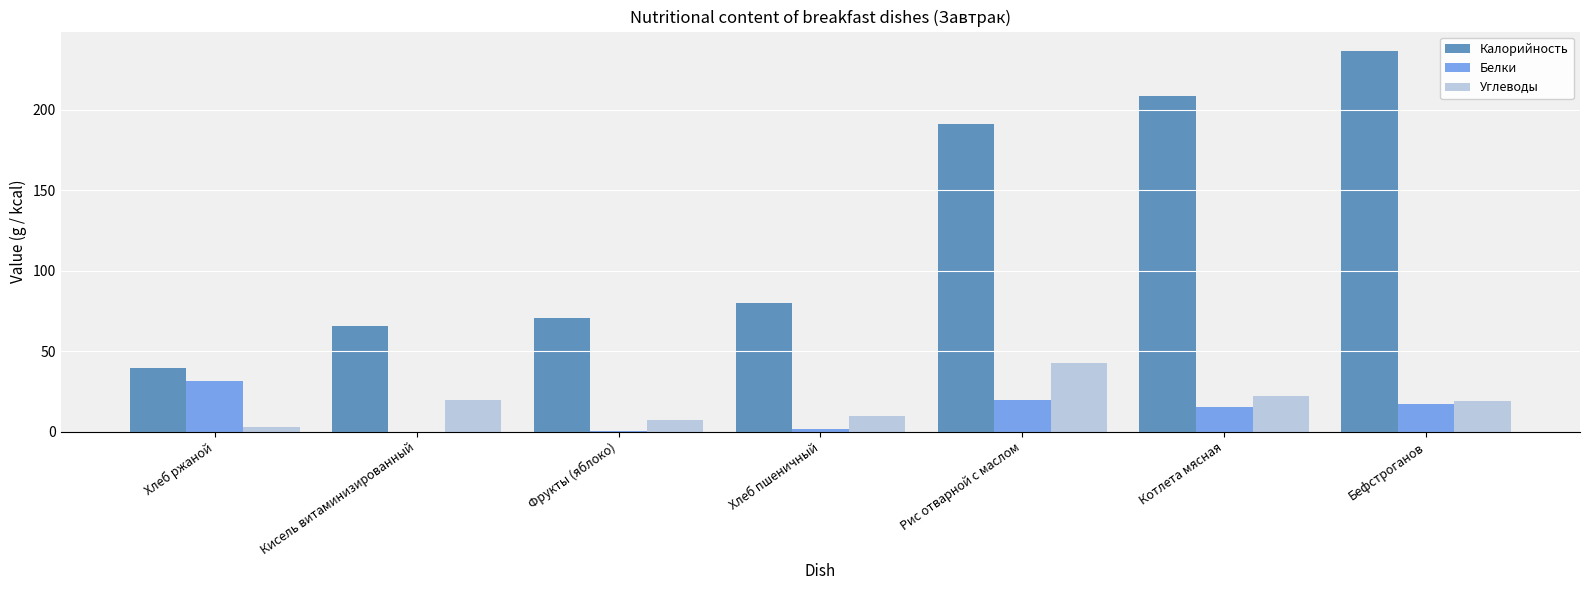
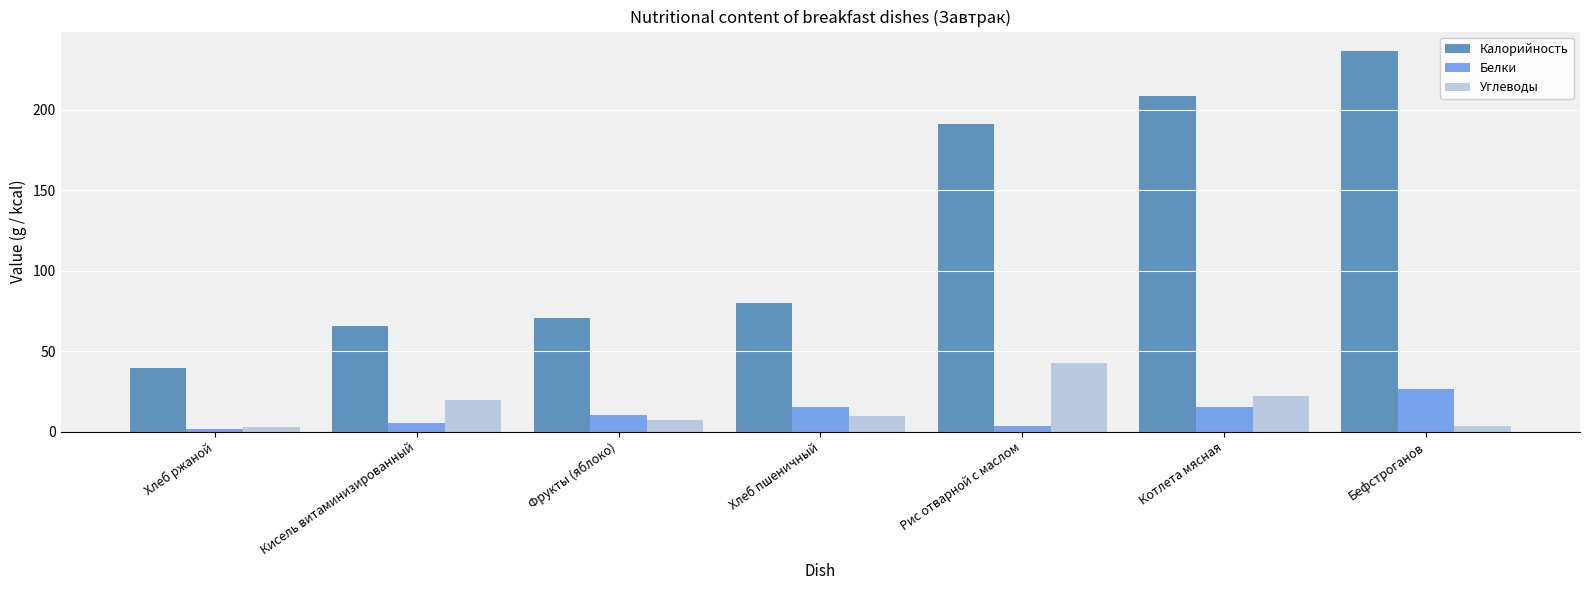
  {
    "Калорийность": {
      "Хлеб ржаной": 40,
      "Кисель витаминизированный": 66,
      "Фрукты (яблоко)": 71,
      "Хлеб пшеничный": 80,
      "Рис отварной с маслом": 191,
      "Котлета мясная": 209,
      "Бефстроганов": 237
    },
    "Белки": {
-     "Хлеб ржаной": 32,
-     "Кисель витаминизированный": 0,
-     "Фрукты (яблоко)": 1,
-     "Хлеб пшеничный": 2,
-     "Рис отварной с маслом": 20,
+     "Хлеб ржаной": 1,
+     "Кисель витаминизированный": 6,
+     "Фрукты (яблоко)": 10,
+     "Хлеб пшеничный": 15,
+     "Рис отварной с маслом": 3,
      "Котлета мясная": 16,
-     "Бефстроганов": 17
+     "Бефстроганов": 26
    },
    "Углеводы": {
      "Хлеб ржаной": 3,
      "Кисель витаминизированный": 20,
      "Фрукты (яблоко)": 7,
      "Хлеб пшеничный": 10,
      "Рис отварной с маслом": 43,
      "Котлета мясная": 22,
-     "Бефстроганов": 19
+     "Бефстроганов": 3
    }
  }
